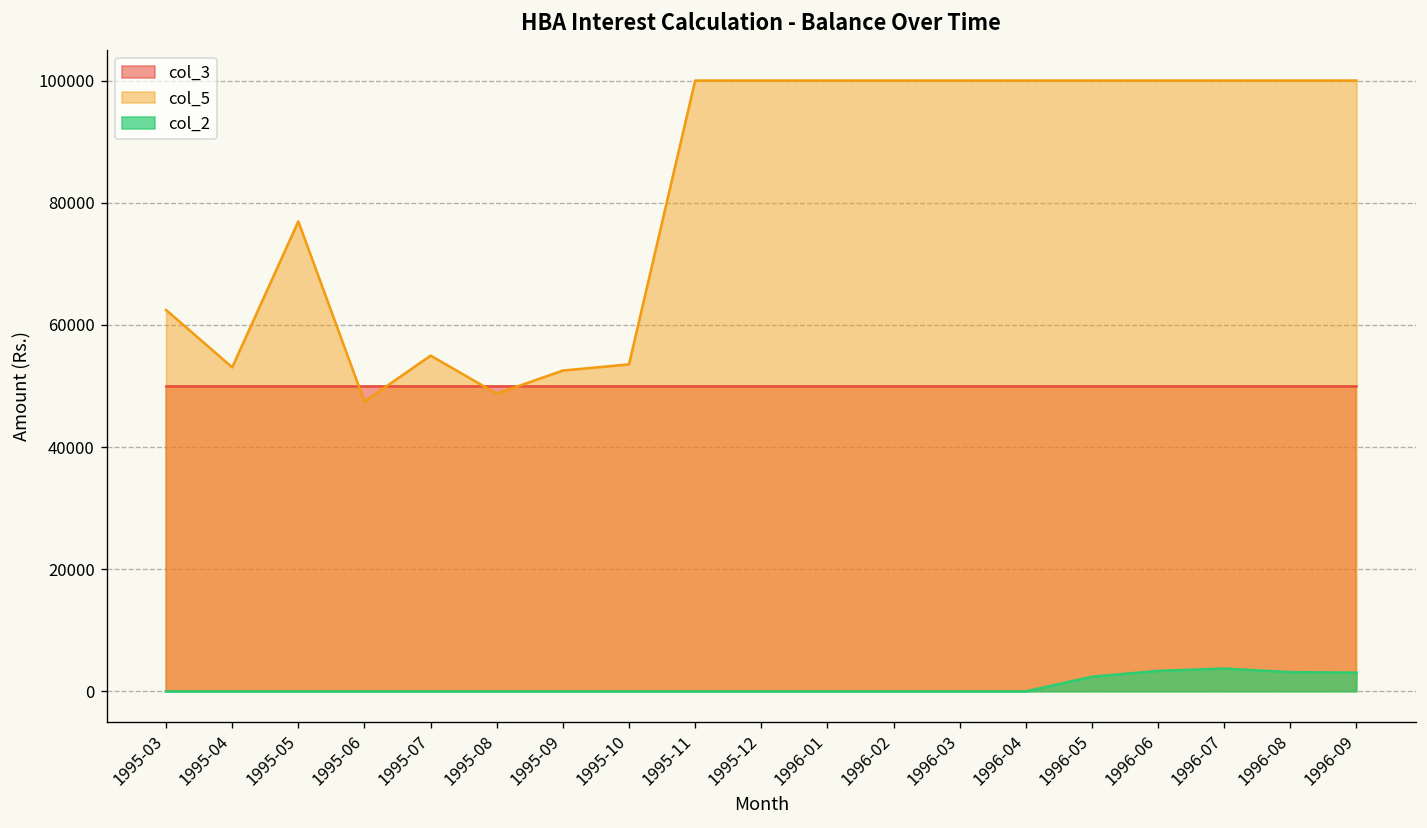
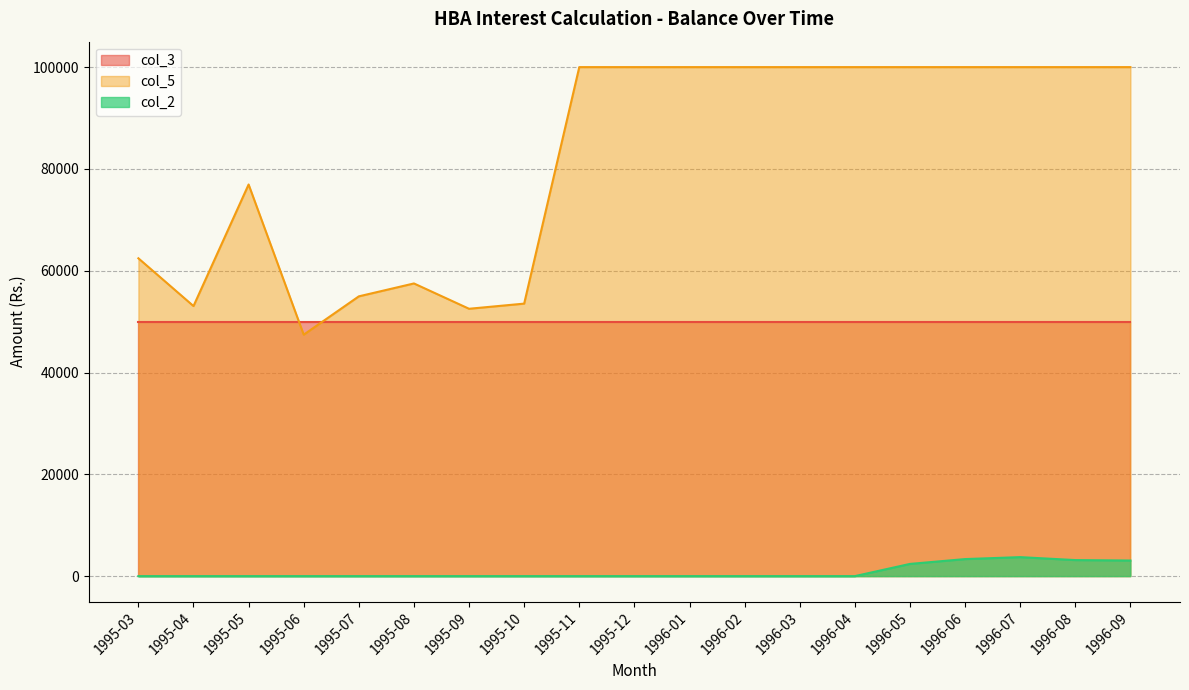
  {
    "col_3": {
      "1995-03": 50000,
      "1995-04": 50000,
      "1995-05": 50000,
      "1995-06": 50000,
      "1995-07": 50000,
      "1995-08": 50000,
      "1995-09": 50000,
      "1995-10": 50000,
      "1995-11": 50000,
      "1995-12": 50000,
      "1996-01": 50000,
      "1996-02": 50000,
      "1996-03": 50000,
      "1996-04": 50000,
      "1996-05": 50000,
      "1996-06": 50000,
      "1996-07": 50000,
      "1996-08": 50000,
      "1996-09": 50000
    },
    "col_5": {
      "1995-03": 62000,
      "1995-04": 53000,
      "1995-05": 77000,
      "1995-06": 47000,
      "1995-07": 55000,
-     "1995-08": 49000,
+     "1995-08": 58000,
      "1995-09": 53000,
      "1995-10": 54000,
      "1995-11": 100000,
      "1995-12": 100000,
      "1996-01": 100000,
      "1996-02": 100000,
      "1996-03": 100000,
      "1996-04": 100000,
      "1996-05": 100000,
      "1996-06": 100000,
      "1996-07": 100000,
      "1996-08": 100000,
      "1996-09": 100000
    },
    "col_2": {
      "1995-03": 0,
      "1995-04": 0,
      "1995-05": 0,
      "1995-06": 0,
      "1995-07": 0,
      "1995-08": 0,
      "1995-09": 0,
      "1995-10": 0,
      "1995-11": 0,
      "1995-12": 0,
      "1996-01": 0,
      "1996-02": 0,
      "1996-03": 0,
      "1996-04": 0,
      "1996-05": 2000,
      "1996-06": 3000,
      "1996-07": 4000,
      "1996-08": 3000,
      "1996-09": 3000
    }
  }
